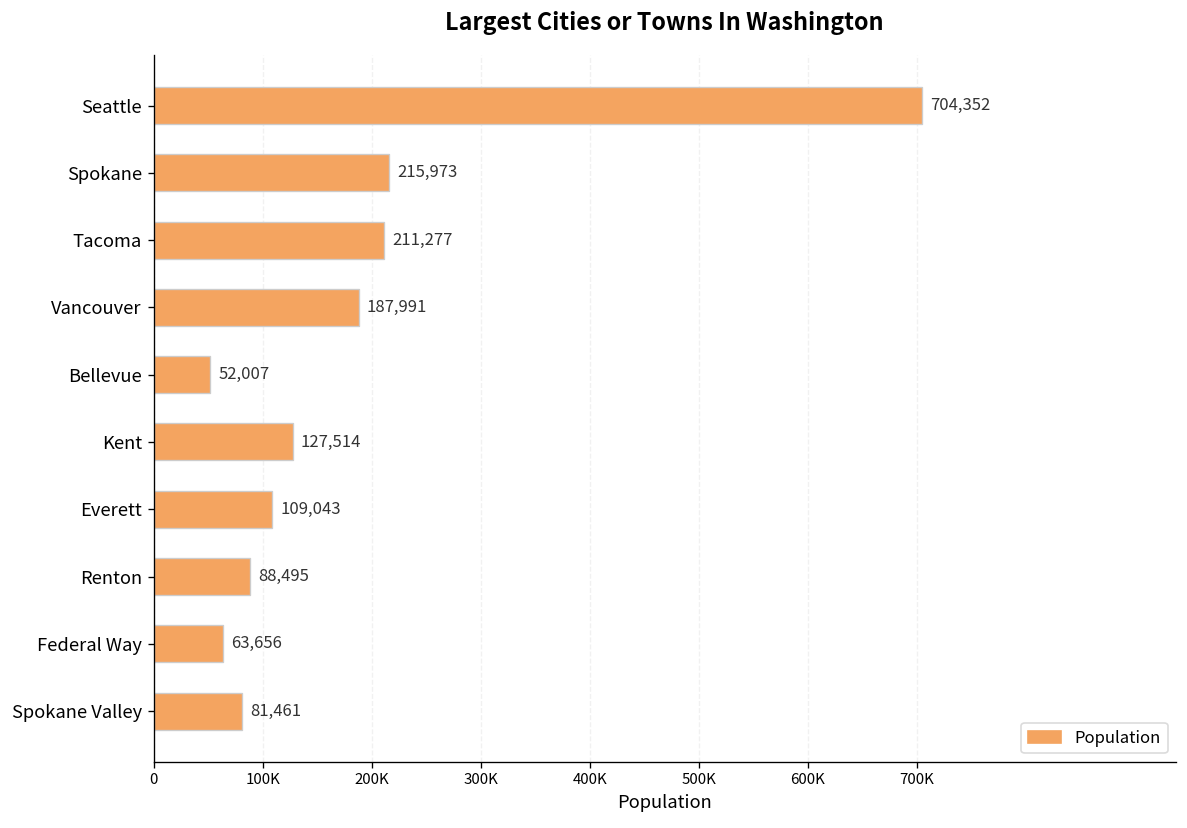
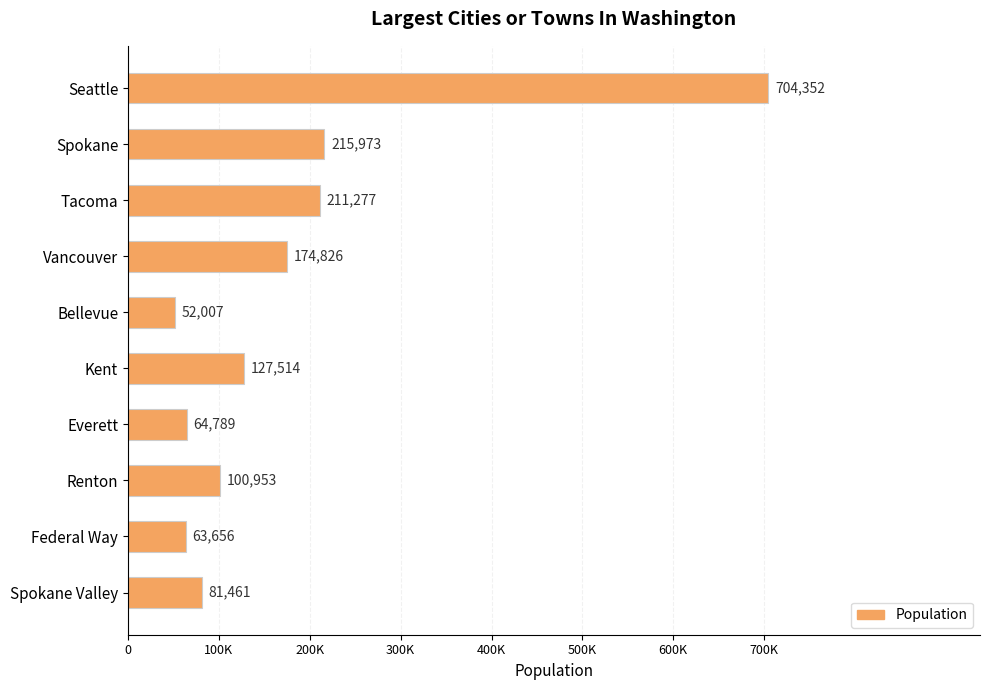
  {
    "Seattle": "704,352",
    "Spokane": "215,973",
    "Tacoma": "211,277",
-   "Vancouver": "187,991",
+   "Vancouver": "174,826",
    "Bellevue": "52,007",
    "Kent": "127,514",
-   "Everett": "109,043",
-   "Renton": "88,495",
+   "Everett": "64,789",
+   "Renton": "100,953",
    "Federal Way": "63,656",
    "Spokane Valley": "81,461"
  }
